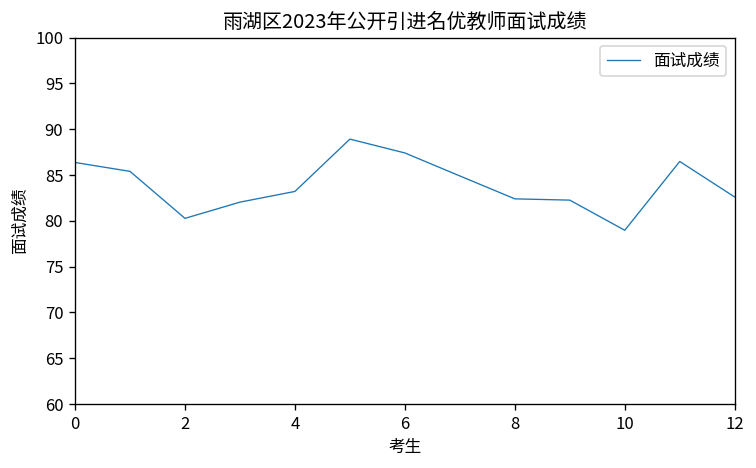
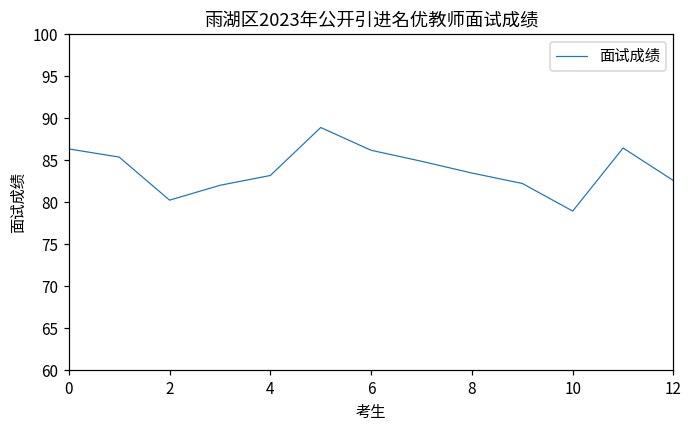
  {
    "0": 86,
    "2": 80,
    "4": 83,
-   "6": 87,
-   "8": 82,
+   "6": 86,
+   "8": 84,
    "10": 79,
    "12": 83
  }
